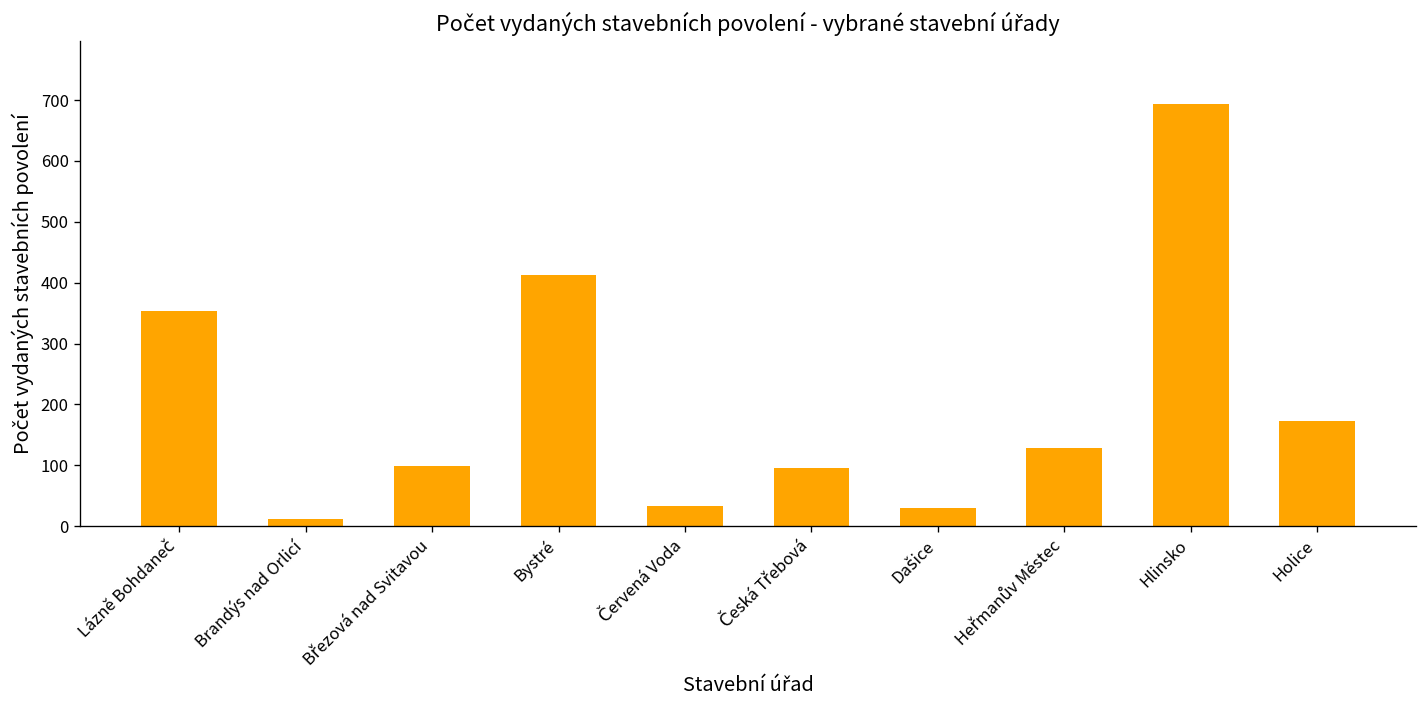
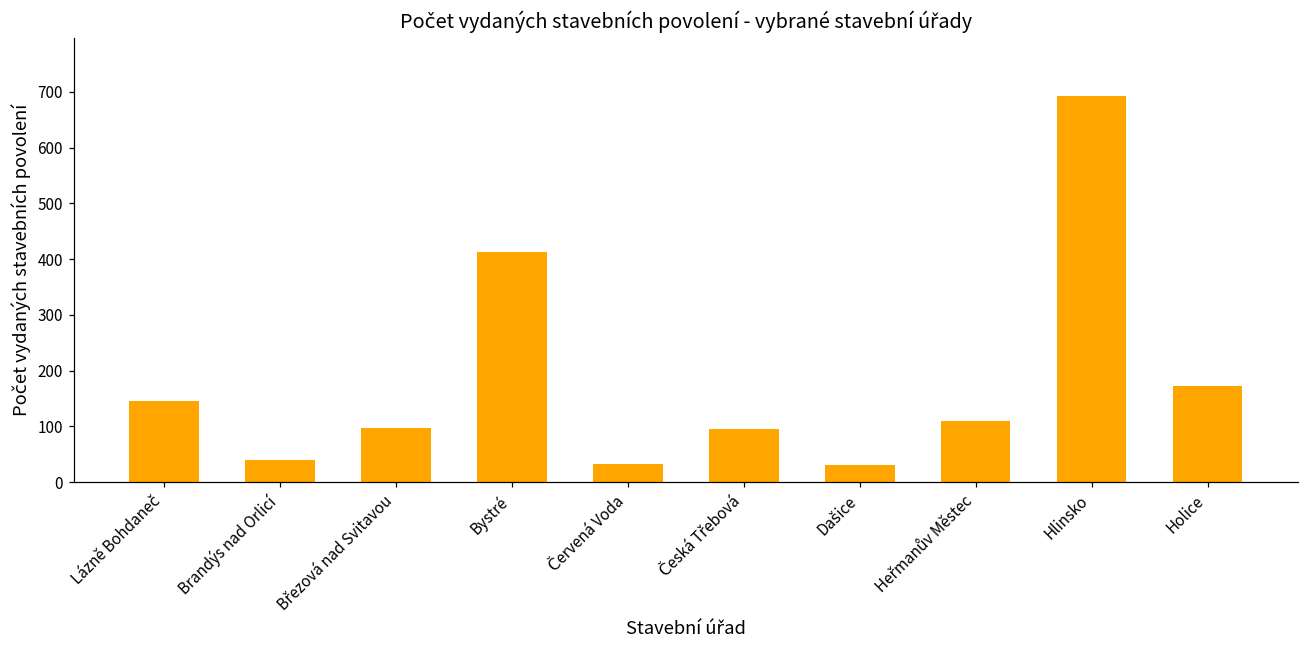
  {
-   "Lázně Bohdaneč": 350,
-   "Brandýs nad Orlicí": 10,
+   "Lázně Bohdaneč": 150,
+   "Brandýs nad Orlicí": 40,
    "Březová nad Svitavou": 100,
    "Bystré": 410,
    "Červená Voda": 30,
    "Česká Třebová": 100,
    "Dašice": 30,
-   "Heřmanův Městec": 130,
+   "Heřmanův Městec": 110,
    "Hlinsko": 690,
    "Holice": 170
  }
